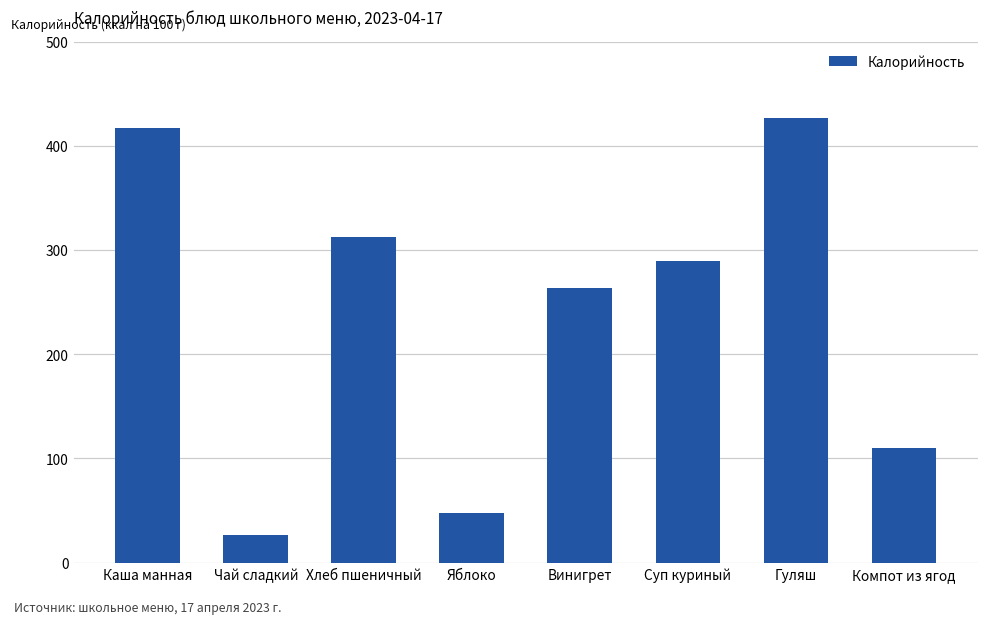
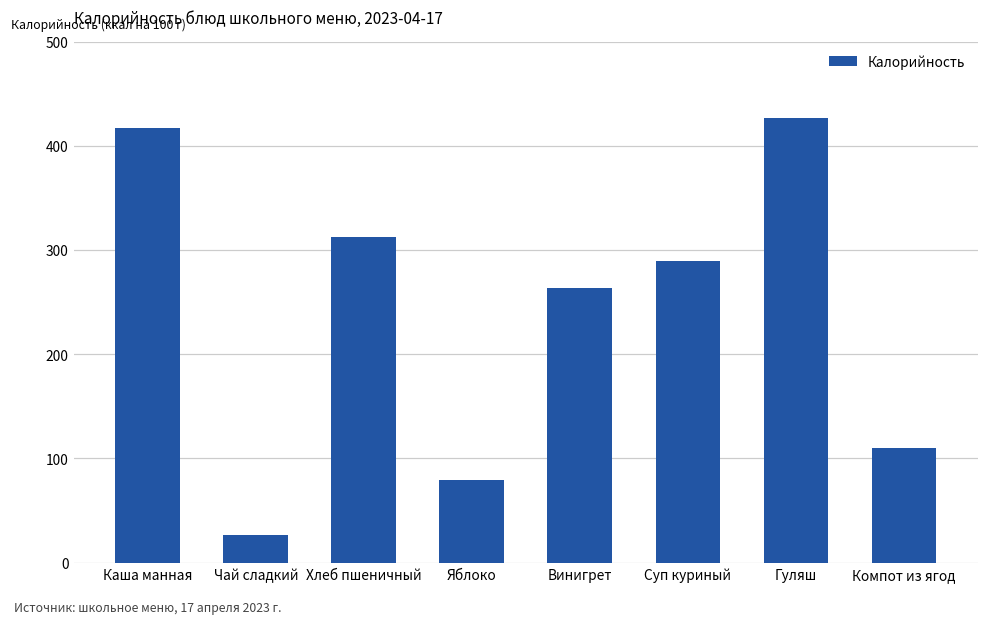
  {
    "Каша манная": 420,
    "Чай сладкий": 30,
    "Хлеб пшеничный": 310,
-   "Яблоко": 50,
+   "Яблоко": 80,
    "Винигрет": 260,
    "Суп куриный": 290,
    "Гуляш": 430,
    "Компот из ягод": 110
  }
